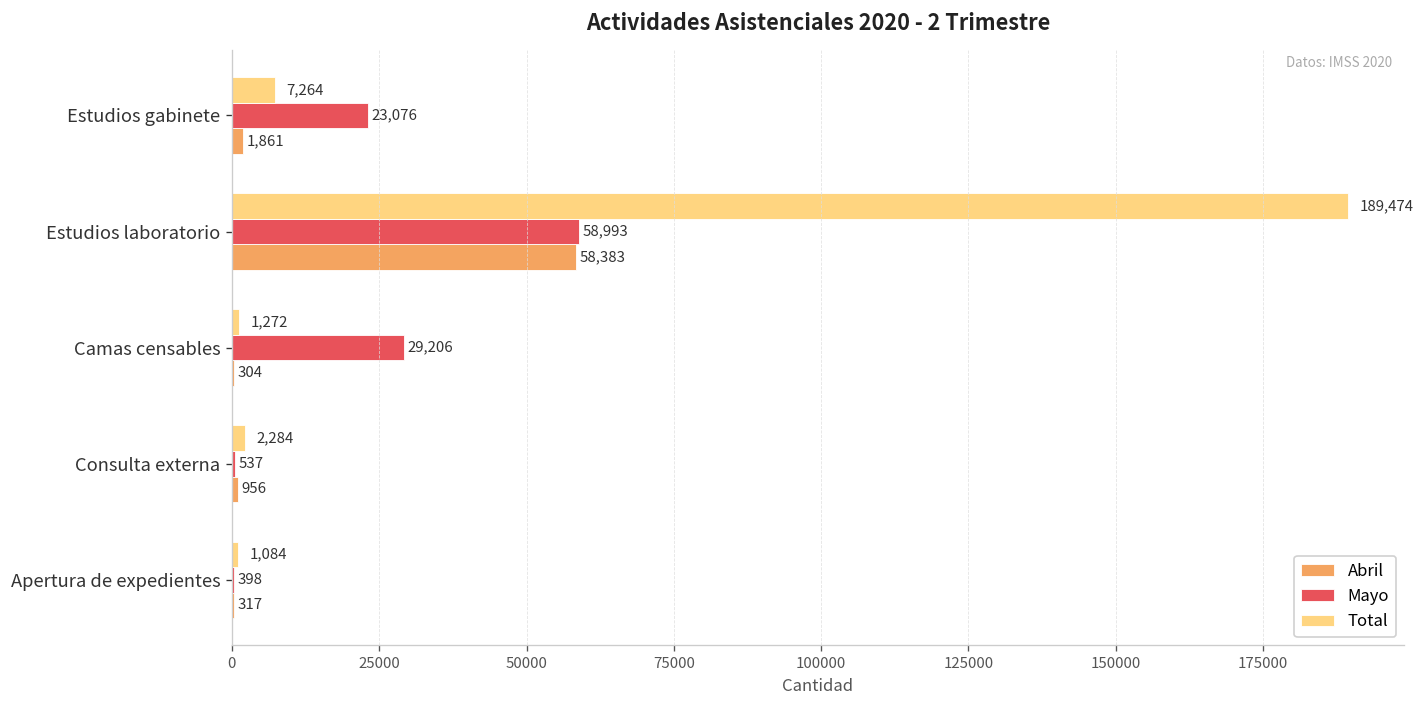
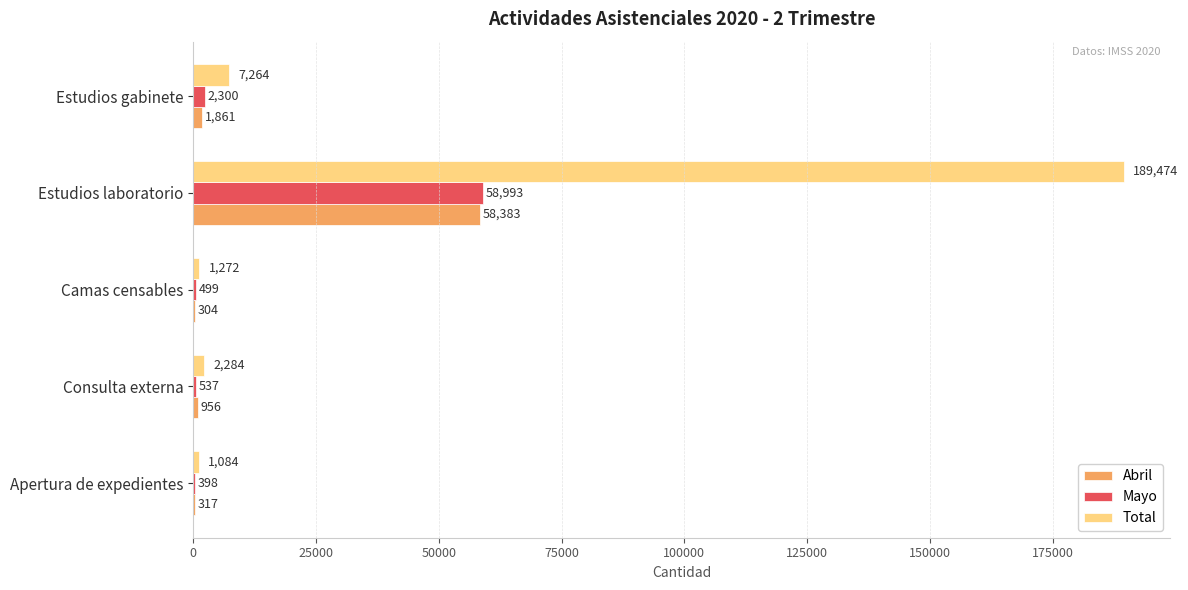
  {
    "Mayo": {
-     "Estudios gabinete": "23,076",
+     "Estudios gabinete": "2,300",
      "Estudios laboratorio": "58,993",
-     "Camas censables": "29,206",
+     "Camas censables": "499",
      "Consulta externa": "537",
      "Apertura de expedientes": "398"
    }
  }
